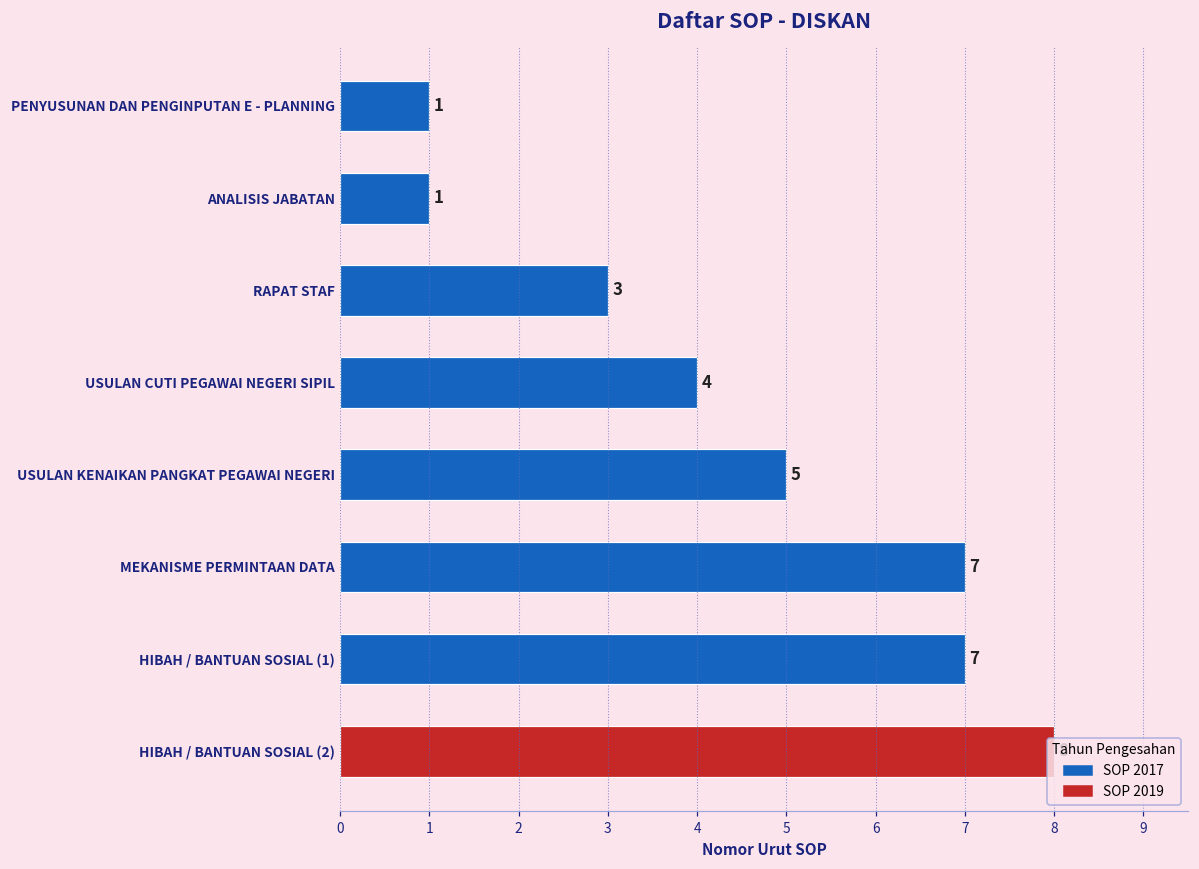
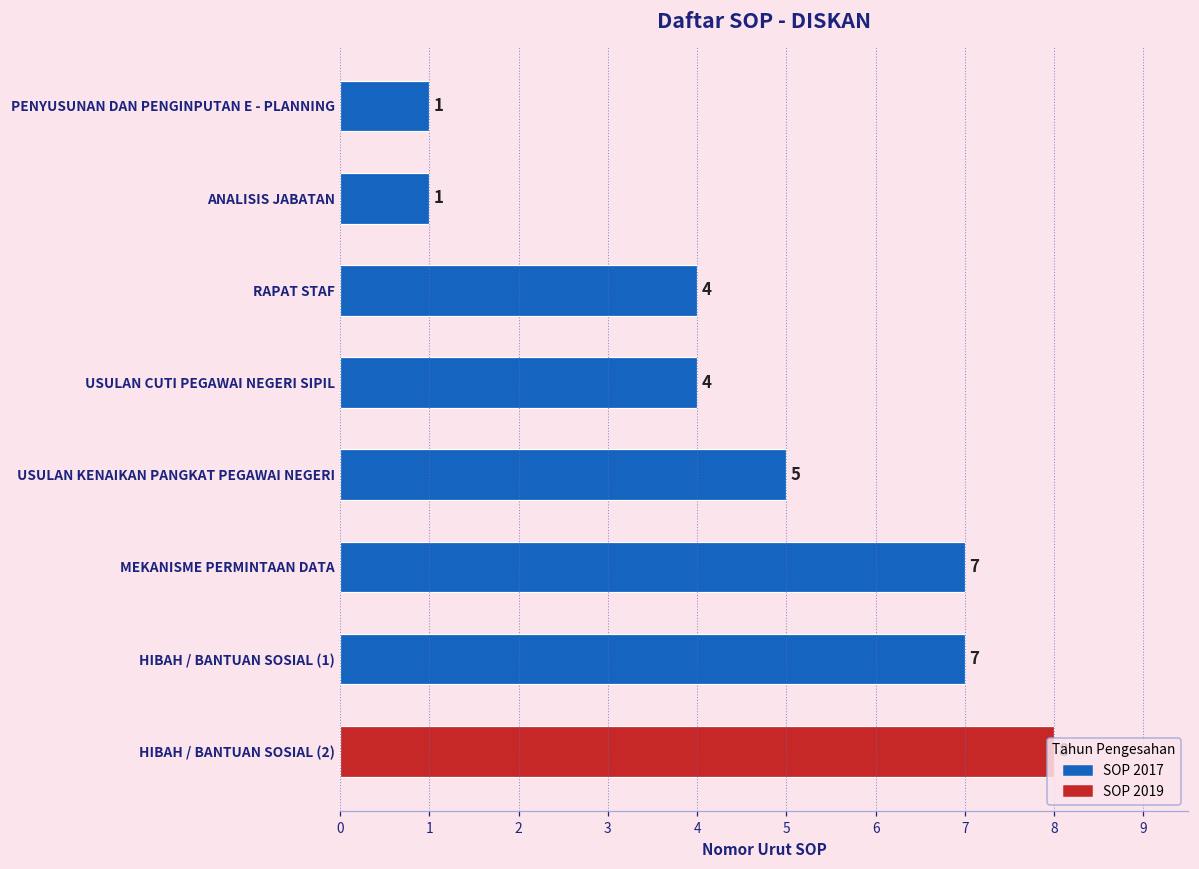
  {
    "PENYUSUNAN DAN PENGINPUTAN E - PLANNING": 1,
    "ANALISIS JABATAN": 1,
-   "RAPAT STAF": 3,
+   "RAPAT STAF": 4,
    "USULAN CUTI PEGAWAI NEGERI SIPIL": 4,
    "USULAN KENAIKAN PANGKAT PEGAWAI NEGERI": 5,
    "MEKANISME PERMINTAAN DATA": 7,
    "HIBAH / BANTUAN SOSIAL (1)": 7
  }
